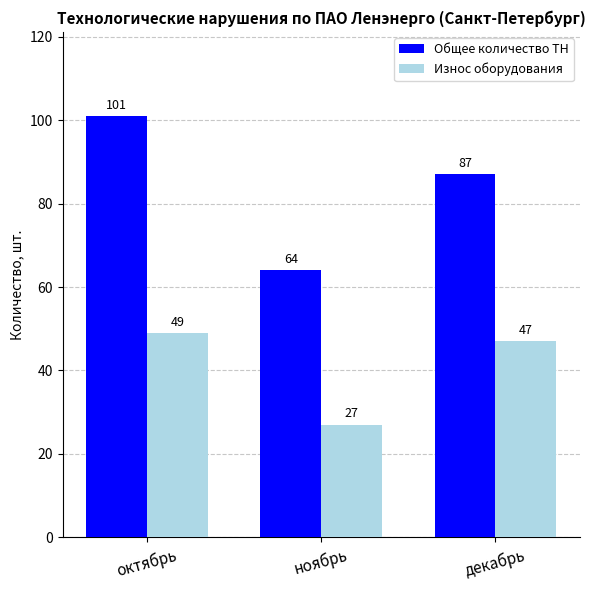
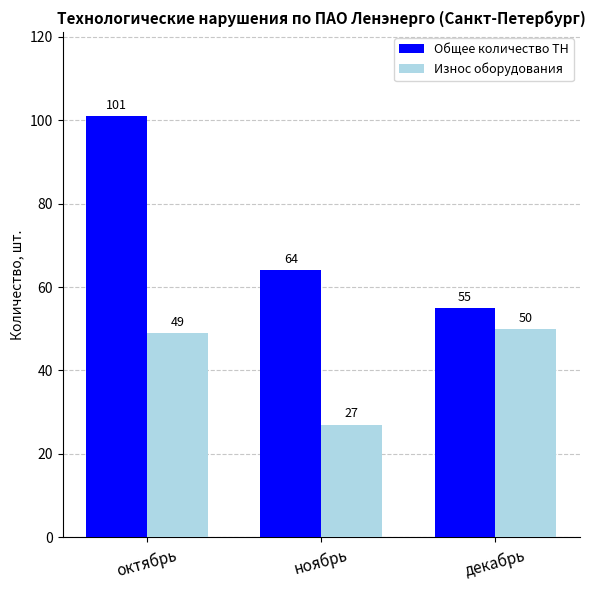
  {
    "Общее количество ТН": {
      "октябрь": 101,
      "ноябрь": 64,
-     "декабрь": 87
+     "декабрь": 55
    },
    "Износ оборудования": {
      "октябрь": 49,
      "ноябрь": 27,
-     "декабрь": 47
+     "декабрь": 50
    }
  }
